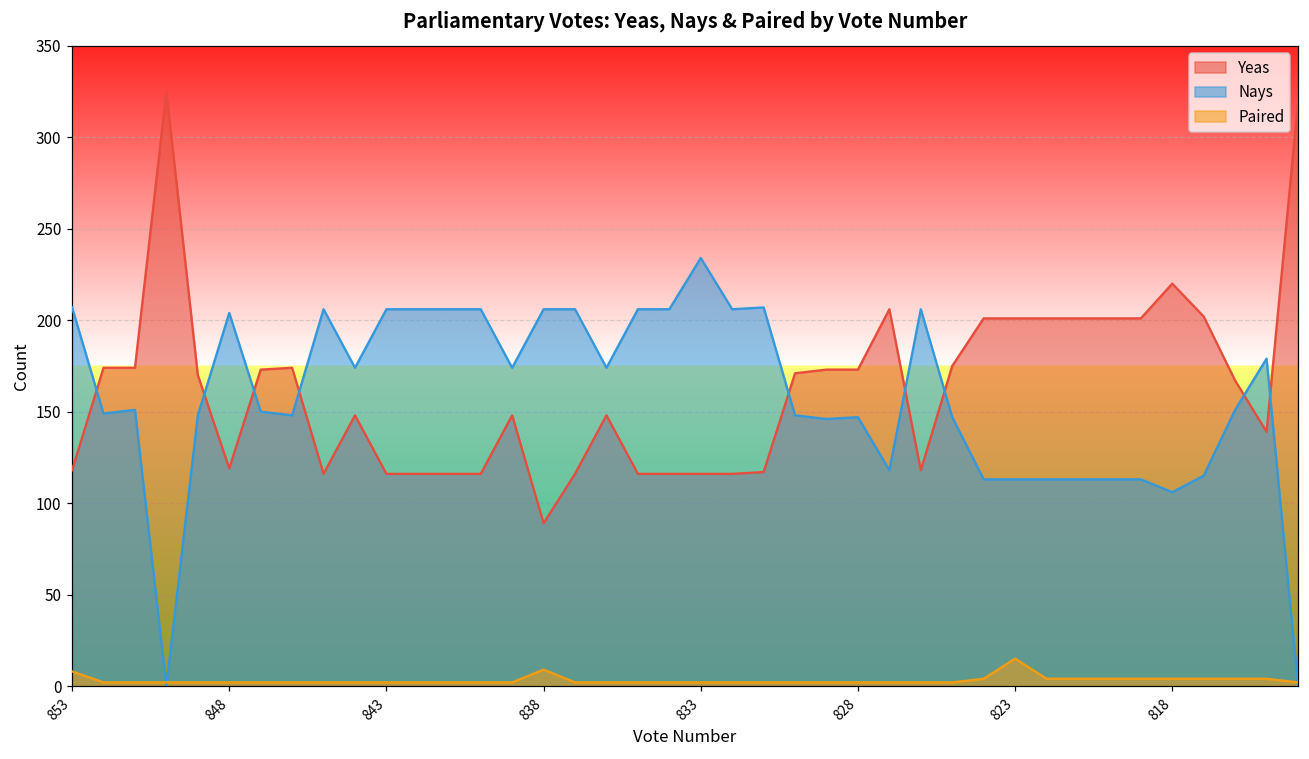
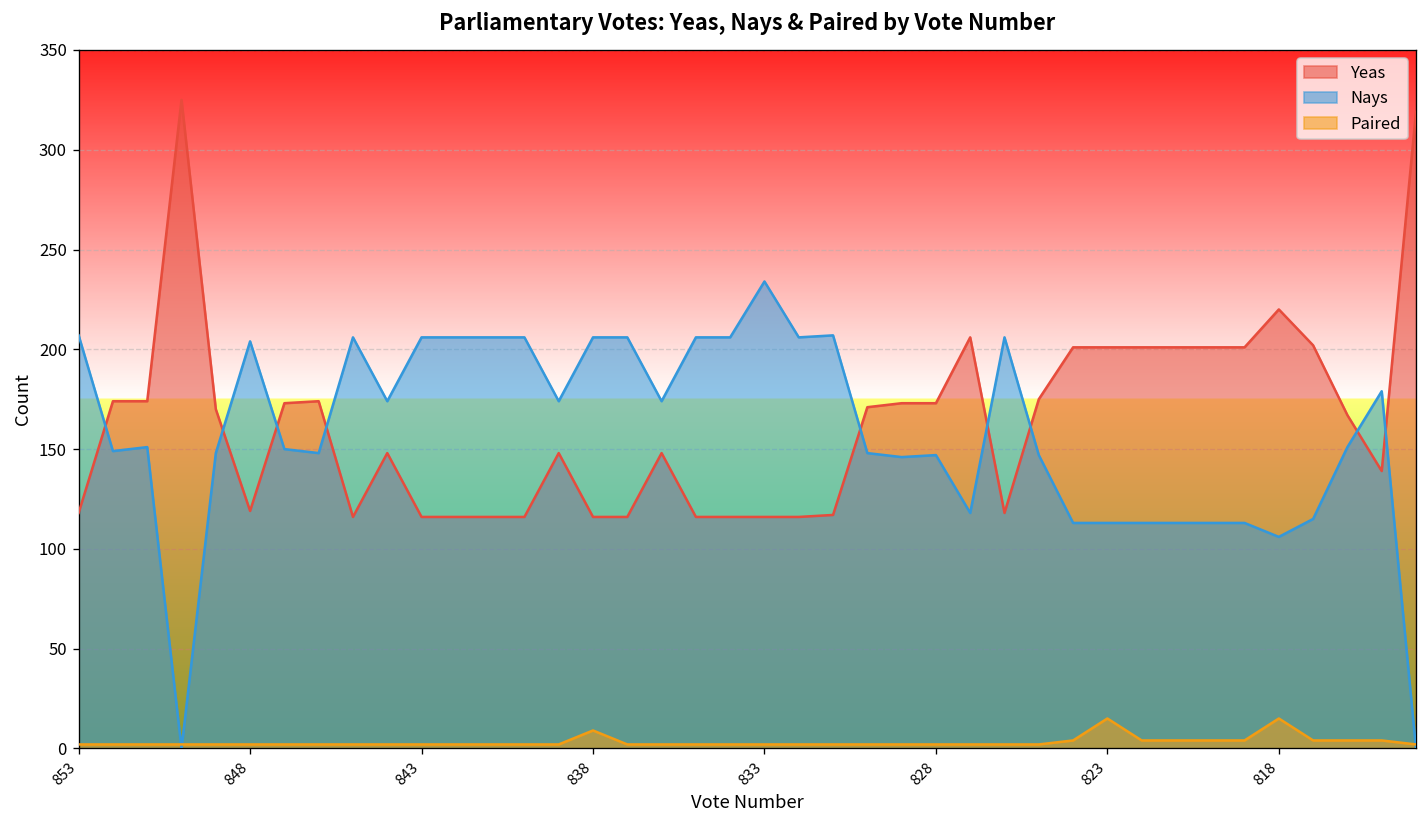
  {
    "Yeas": {
      "853": 118,
      "848": 119,
      "843": 116,
-     "838": 89,
+     "838": 116,
      "833": 116,
      "828": 173,
      "823": 201,
      "818": 220
    },
    "Nays": {
      "853": 207,
      "848": 204,
      "843": 206,
      "838": 206,
      "833": 234,
      "828": 147,
      "823": 113,
      "818": 106
    },
    "Paired": {
-     "853": 8,
+     "853": 2,
      "848": 2,
      "843": 2,
      "838": 9,
      "833": 2,
      "828": 2,
      "823": 15,
-     "818": 4
+     "818": 15
    }
  }
